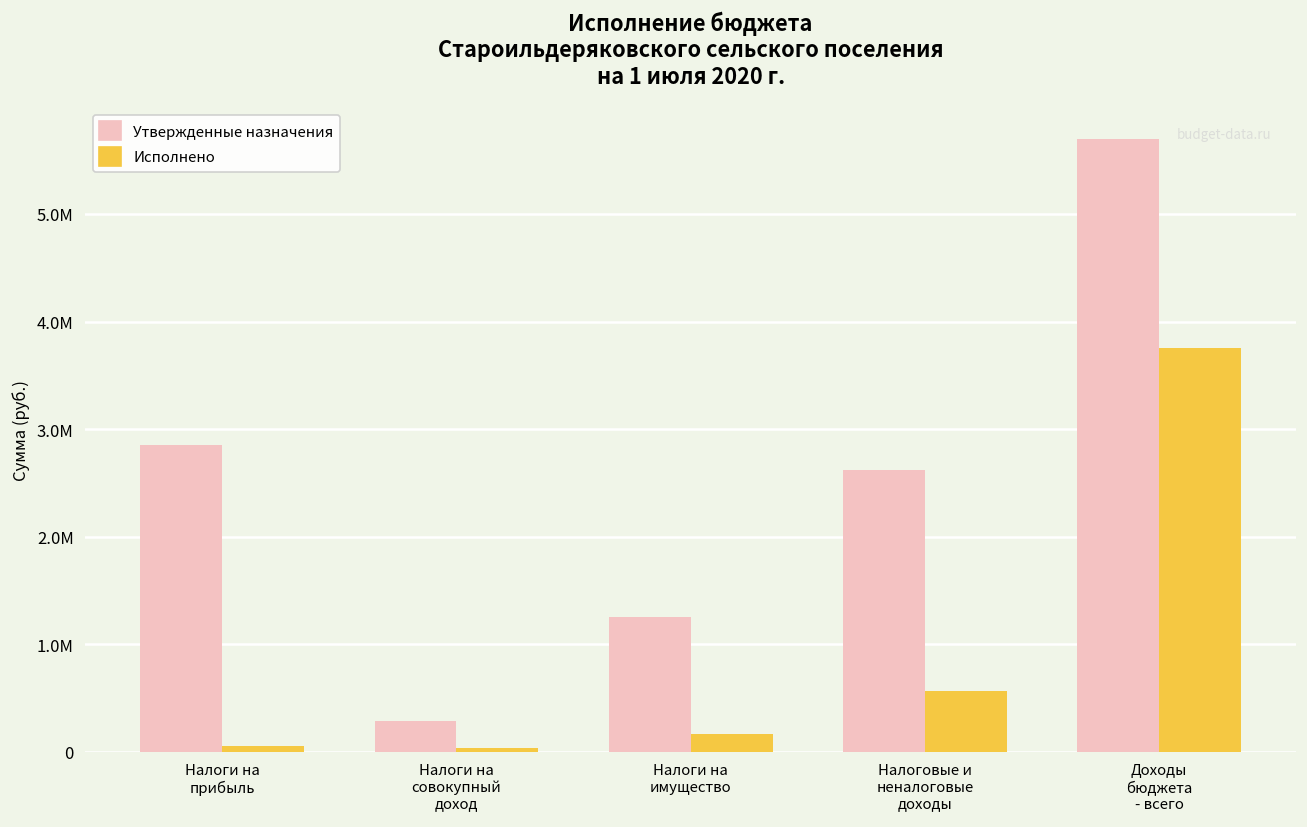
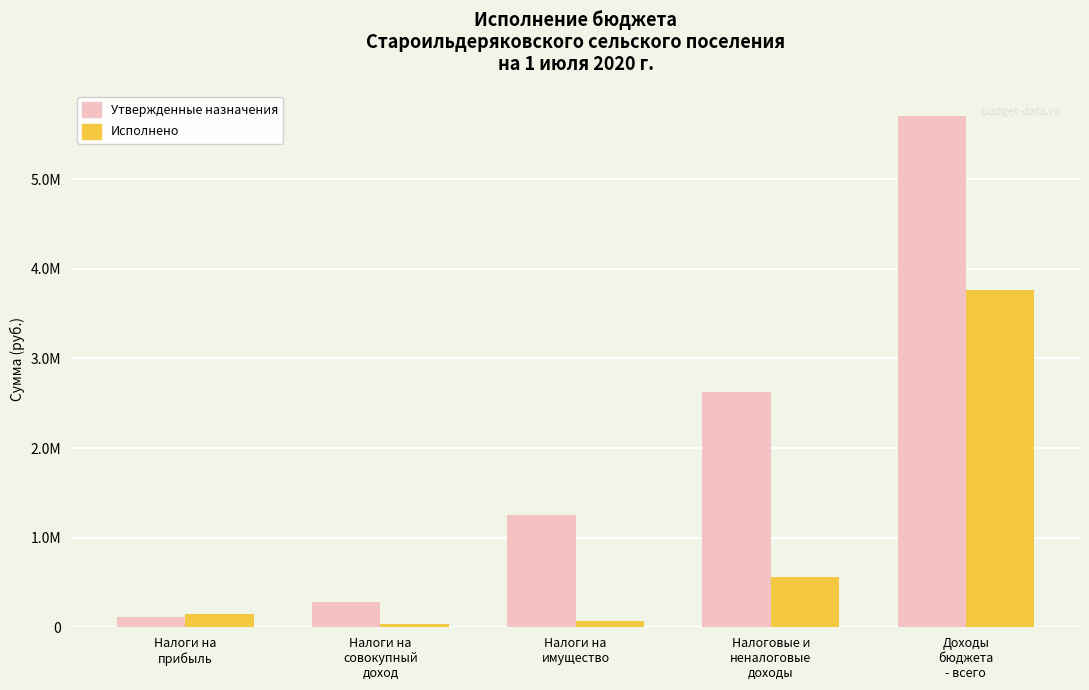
  {
    "Утвержденные назначения": {
-     "Налоги на прибыль": "2.9М",
+     "Налоги на прибыль": "0.1М",
      "Налоги на совокупный доход": "0.3М",
      "Налоги на имущество": "1.3М",
      "Налоговые и неналоговые доходы": "2.6М",
      "Доходы бюджета - всего": "5.7М"
    },
    "Исполнено": {
-     "Налоги на прибыль": "0.0М",
+     "Налоги на прибыль": "0.1М",
      "Налоги на совокупный доход": "0.0М",
-     "Налоги на имущество": "0.2М",
+     "Налоги на имущество": "0.1М",
      "Налоговые и неналоговые доходы": "0.6М",
      "Доходы бюджета - всего": "3.8М"
    }
  }
